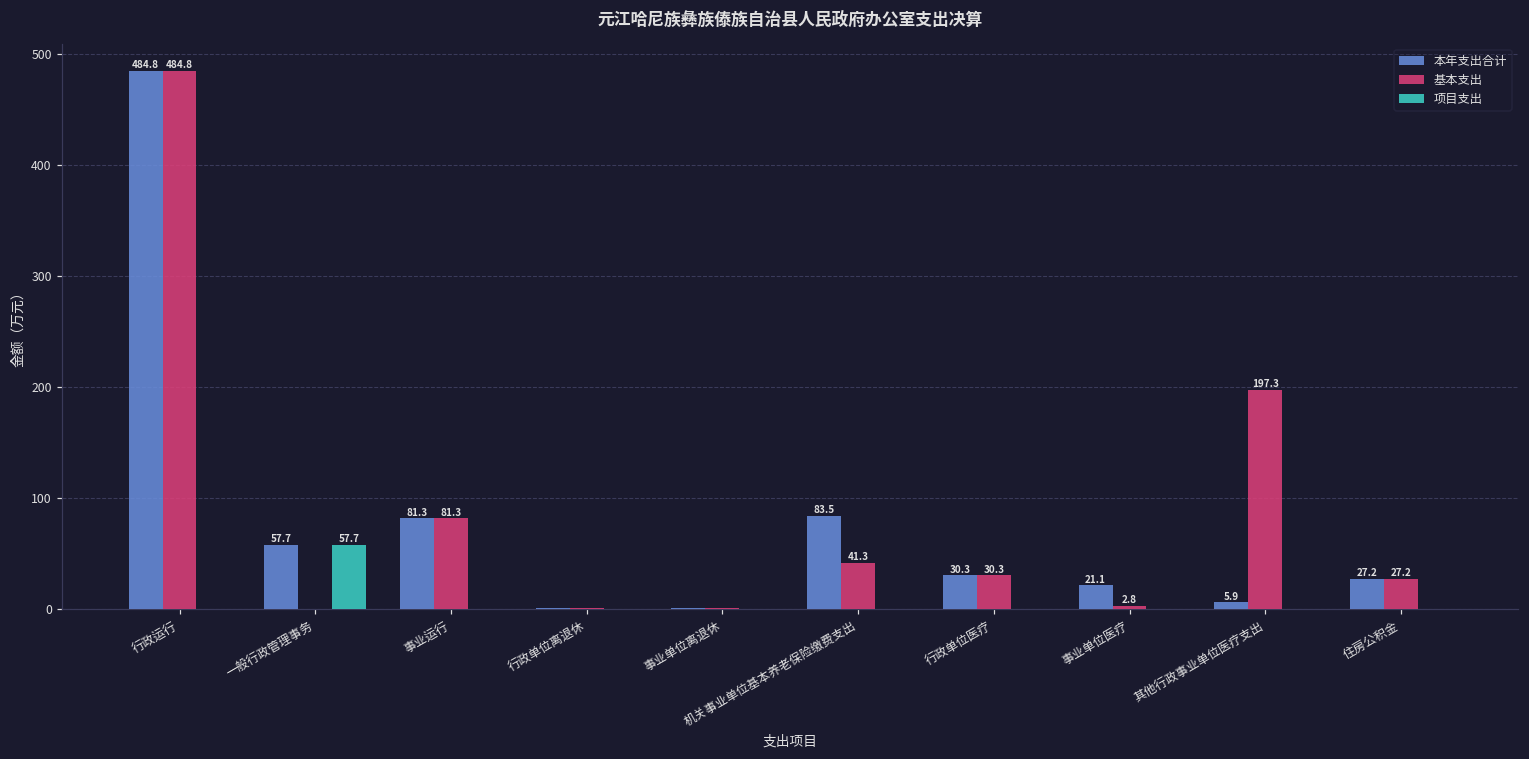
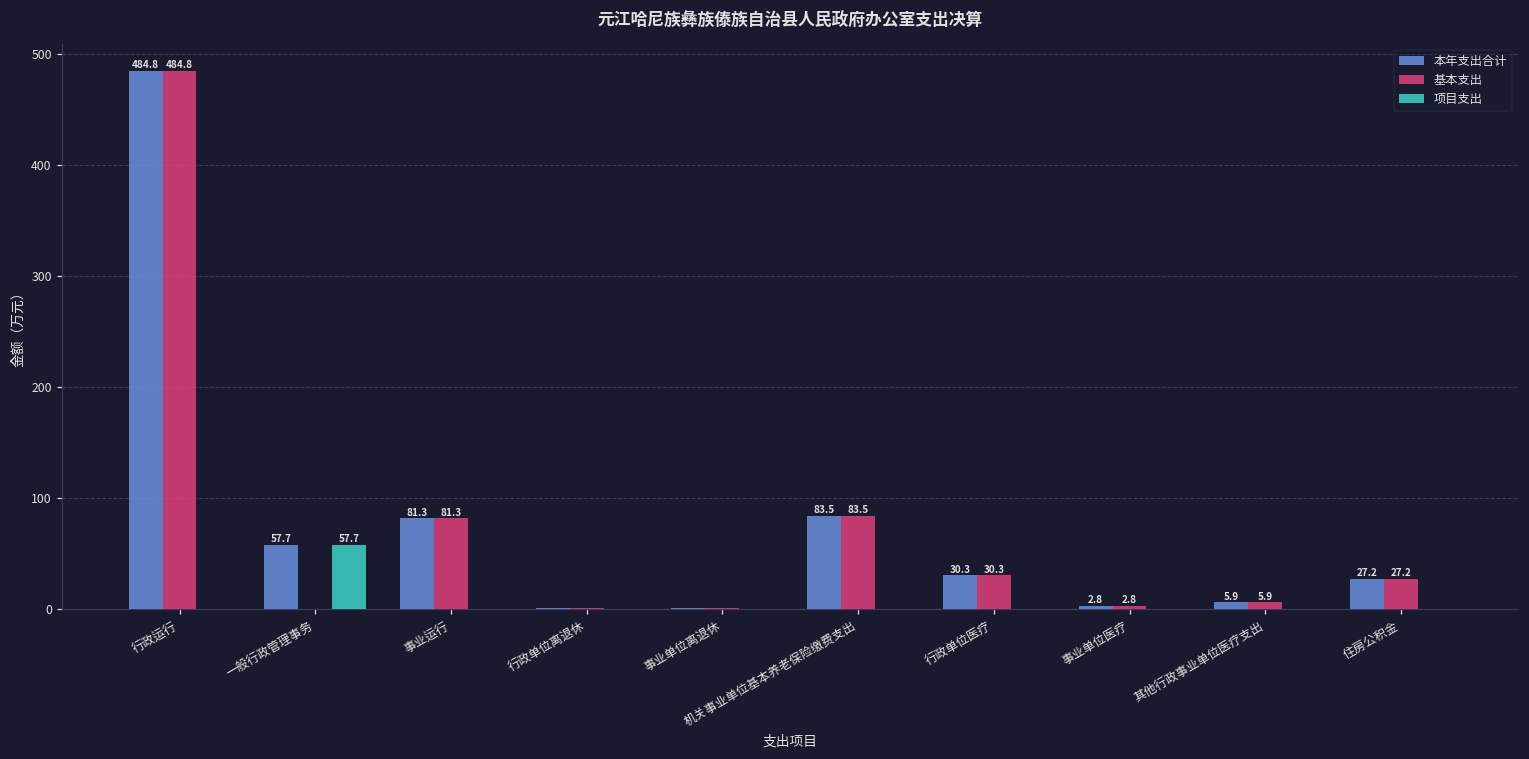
  {
    "本年支出合计": {
      "行政运行": 484.8,
      "一般行政管理事务": 57.7,
      "事业运行": 81.3,
      "机关事业单位基本养老保险缴费支出": 83.5,
      "行政单位医疗": 30.3,
-     "事业单位医疗": 21.1,
+     "事业单位医疗": 2.8,
      "其他行政事业单位医疗支出": 5.9,
      "住房公积金": 27.2
    },
    "基本支出": {
      "行政运行": 484.8,
      "事业运行": 81.3,
-     "机关事业单位基本养老保险缴费支出": 41.3,
+     "机关事业单位基本养老保险缴费支出": 83.5,
      "行政单位医疗": 30.3,
      "事业单位医疗": 2.8,
-     "其他行政事业单位医疗支出": 197.3,
+     "其他行政事业单位医疗支出": 5.9,
      "住房公积金": 27.2
    },
    "项目支出": {
      "一般行政管理事务": 57.7
    }
  }
